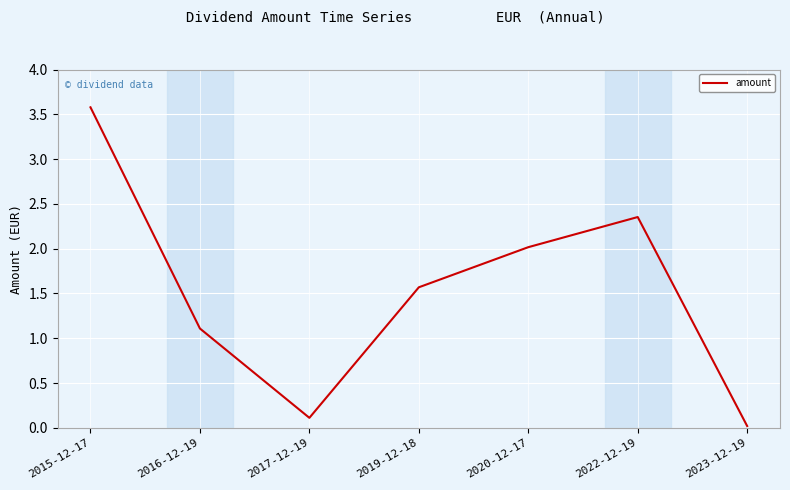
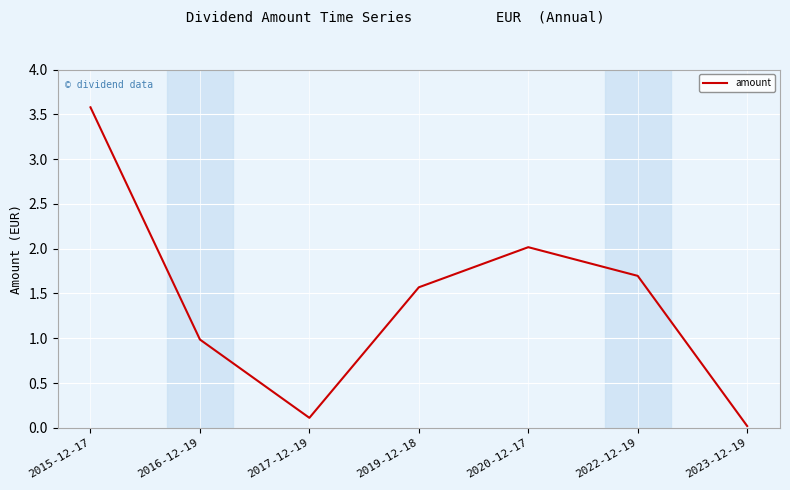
  {
    "2015-12-17": 3.6,
-   "2016-12-19": 1.1,
+   "2016-12-19": 1.0,
    "2017-12-19": 0.1,
    "2019-12-18": 1.6,
    "2020-12-17": 2.0,
-   "2022-12-19": 2.4,
+   "2022-12-19": 1.7,
    "2023-12-19": 0.0
  }
